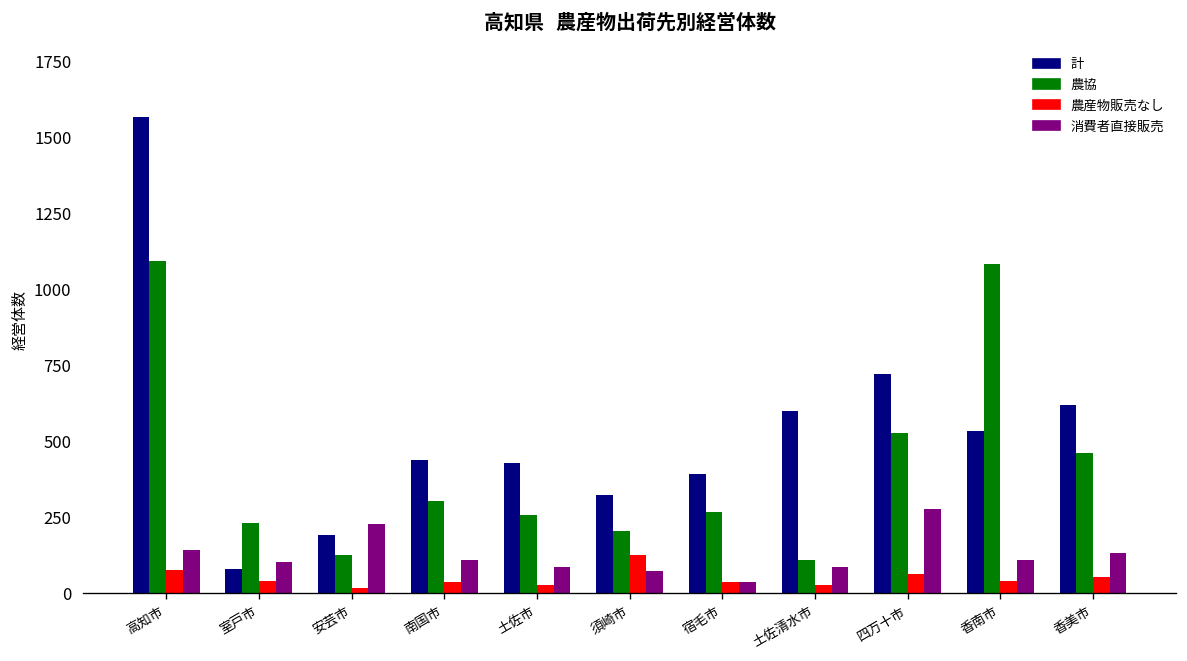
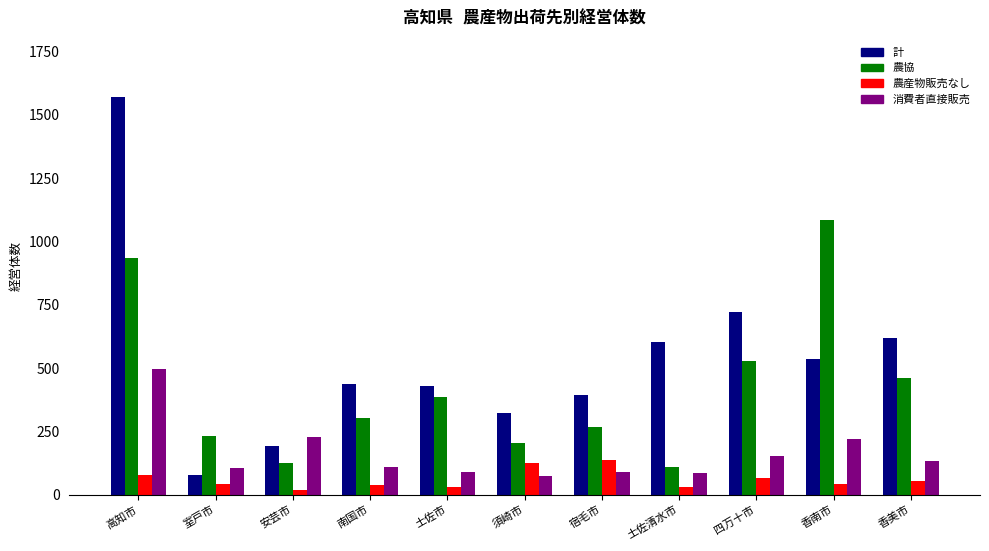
  {
    "計": {
      "高知市": 1570,
      "室戸市": 80,
      "安芸市": 190,
      "南国市": 440,
      "土佐市": 430,
      "須崎市": 320,
      "宿毛市": 390,
      "土佐清水市": 600,
      "四万十市": 720,
      "香南市": 530,
      "香美市": 620
    },
    "農協": {
-     "高知市": 1090,
+     "高知市": 930,
      "室戸市": 230,
      "安芸市": 130,
      "南国市": 300,
-     "土佐市": 260,
+     "土佐市": 390,
      "須崎市": 200,
      "宿毛市": 270,
      "土佐清水市": 110,
      "四万十市": 530,
      "香南市": 1080,
      "香美市": 460
    },
    "農産物販売なし": {
      "高知市": 80,
      "室戸市": 40,
      "安芸市": 20,
      "南国市": 40,
      "土佐市": 30,
      "須崎市": 130,
-     "宿毛市": 40,
+     "宿毛市": 140,
      "土佐清水市": 30,
      "四万十市": 70,
      "香南市": 40,
      "香美市": 50
    },
    "消費者直接販売": {
-     "高知市": 140,
+     "高知市": 500,
      "室戸市": 100,
      "安芸市": 230,
      "南国市": 110,
      "土佐市": 90,
      "須崎市": 70,
-     "宿毛市": 40,
+     "宿毛市": 90,
      "土佐清水市": 90,
-     "四万十市": 280,
-     "香南市": 110,
+     "四万十市": 150,
+     "香南市": 220,
      "香美市": 130
    }
  }
